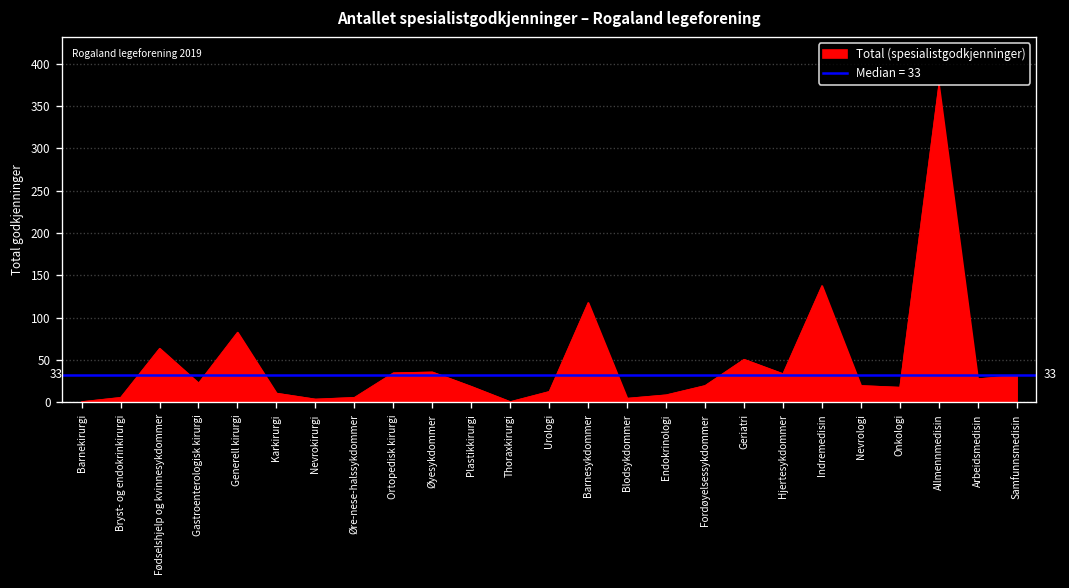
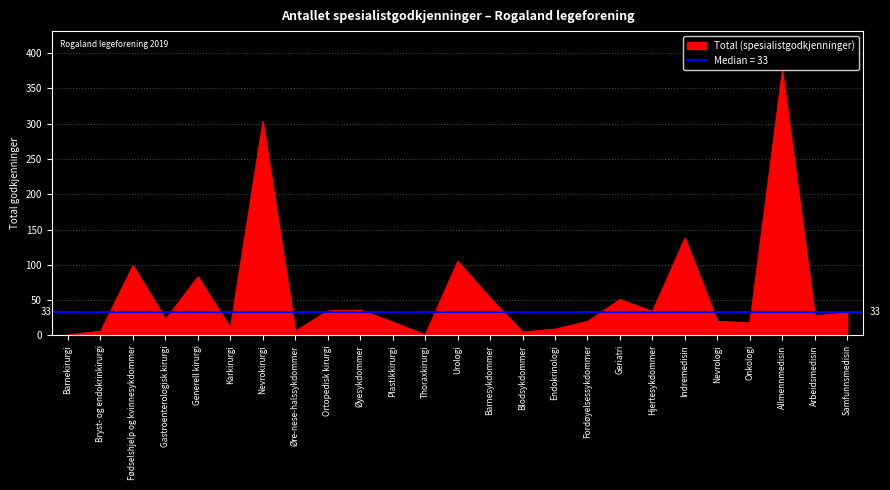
  {
    "Bryst- og endokrinkirurgi": 10,
-   "Fødselshjelp og kvinnesykdommer": 60,
+   "Fødselshjelp og kvinnesykdommer": 100,
    "Gastroenterologisk kirurgi": 20,
    "Generell kirurgi": 80,
    "Karkirurgi": 10,
-   "Nevrokirurgi": 0,
+   "Nevrokirurgi": 300,
    "Øre-nese-halssykdommer": 10,
    "Ortopedisk kirurgi": 40,
    "Øyesykdommer": 40,
    "Plastikkirurgi": 20,
    "Thoraxkirurgi": 0,
-   "Urologi": 10,
-   "Barnesykdommer": 120,
+   "Urologi": 110,
+   "Barnesykdommer": 50,
    "Blodsykdommer": 10,
    "Endokrinologi": 10,
    "Fordøyelsessykdommer": 20,
    "Geriatri": 50,
    "Hjertesykdommer": 30,
    "Indremedisin": 140,
    "Nevrologi": 20,
    "Onkologi": 20,
    "Allmennmedisin": 380,
    "Arbeidsmedisin": 30
  }
